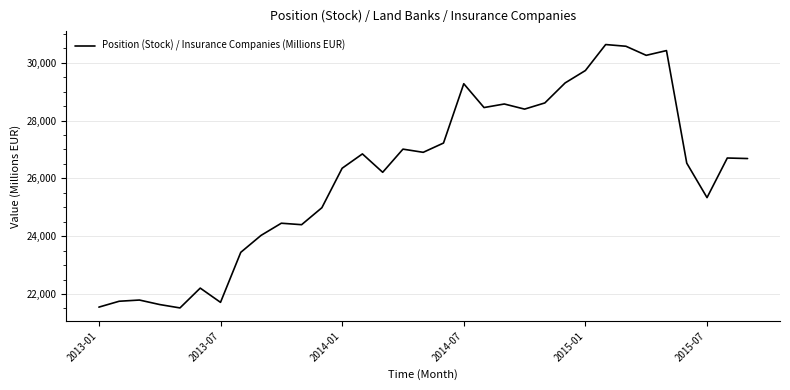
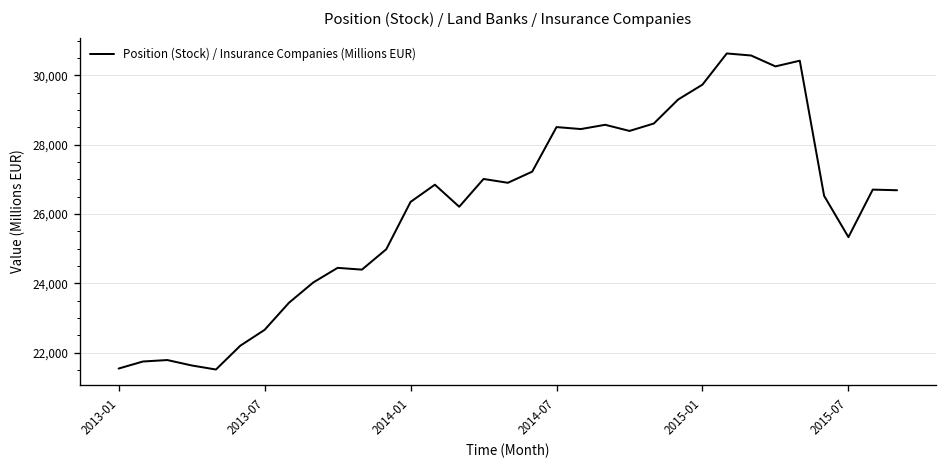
  {
    "2013-01": "21,500",
-   "2013-07": "21,700",
+   "2013-07": "22,700",
    "2014-01": "26,400",
-   "2014-07": "29,300",
+   "2014-07": "28,500",
    "2015-01": "29,700",
    "2015-07": "25,300"
  }
